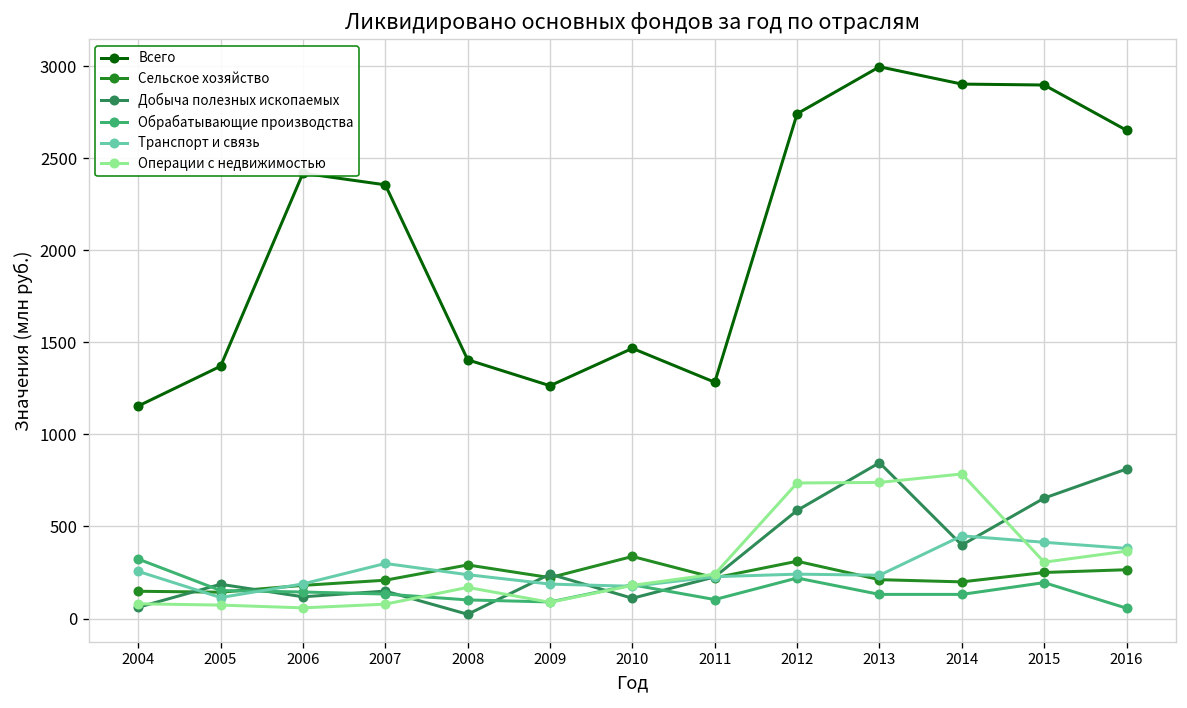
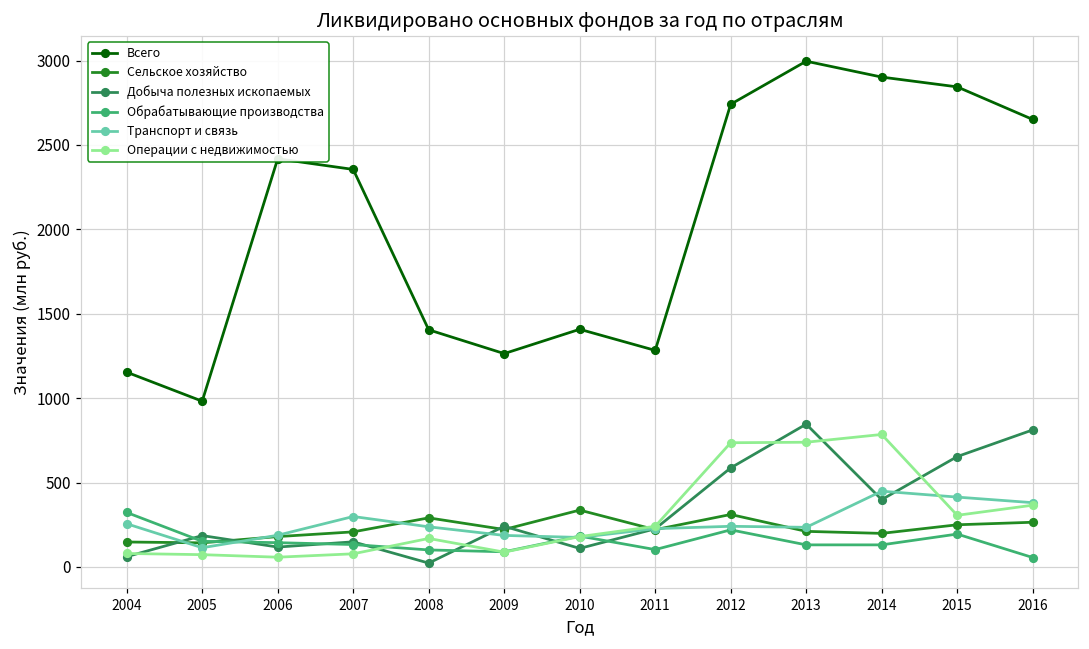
  {
    "Всего": {
      "2004": 1150,
-     "2005": 1370,
+     "2005": 980,
      "2006": 2420,
      "2007": 2360,
      "2008": 1410,
      "2009": 1260,
-     "2010": 1470,
+     "2010": 1410,
      "2011": 1280,
      "2012": 2740,
      "2013": 3000,
      "2014": 2900,
-     "2015": 2900,
+     "2015": 2840,
      "2016": 2650
    }
  }
